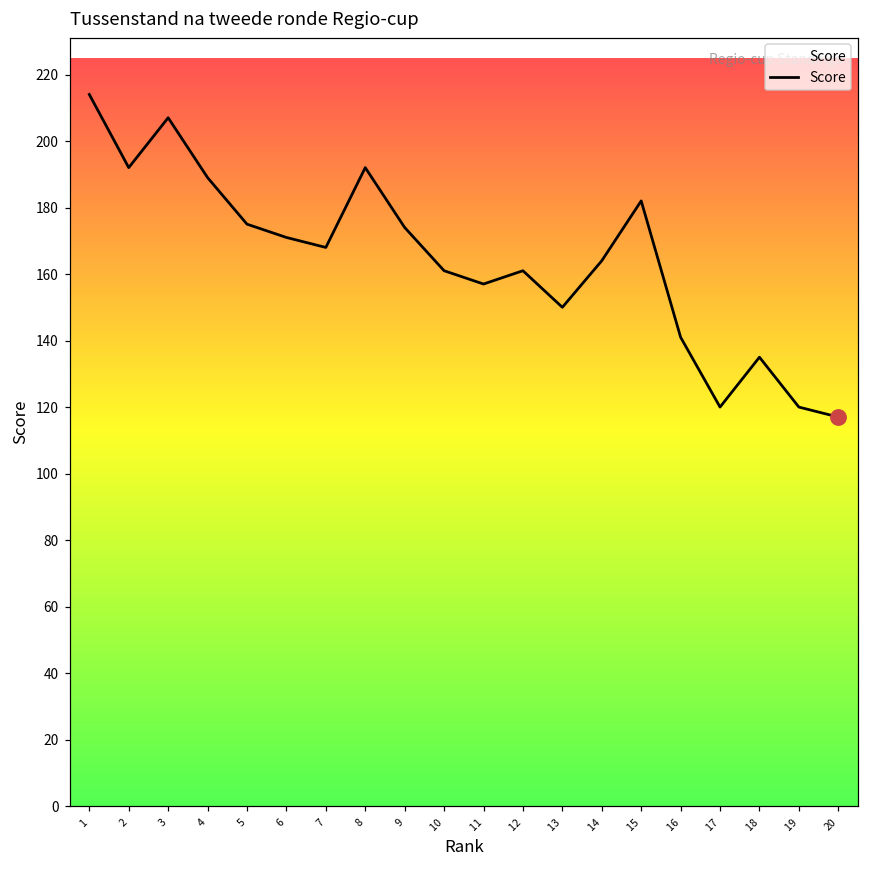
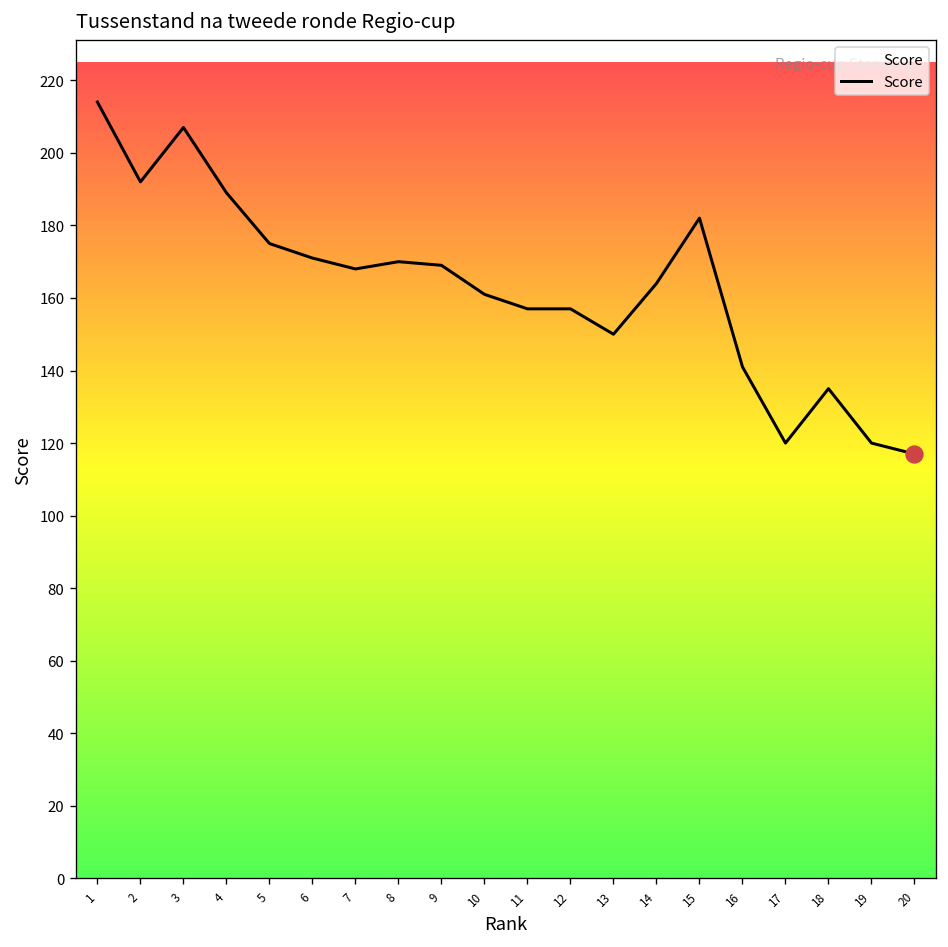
  {
    "Score": {
      "1": 214,
      "2": 192,
      "3": 207,
      "4": 189,
      "5": 175,
      "6": 171,
      "7": 168,
-     "8": 192,
-     "9": 174,
+     "8": 170,
+     "9": 169,
      "10": 161,
      "11": 157,
-     "12": 161,
+     "12": 157,
      "13": 150,
      "14": 164,
      "15": 182,
      "16": 141,
      "17": 120,
      "18": 135,
      "19": 120
    }
  }
